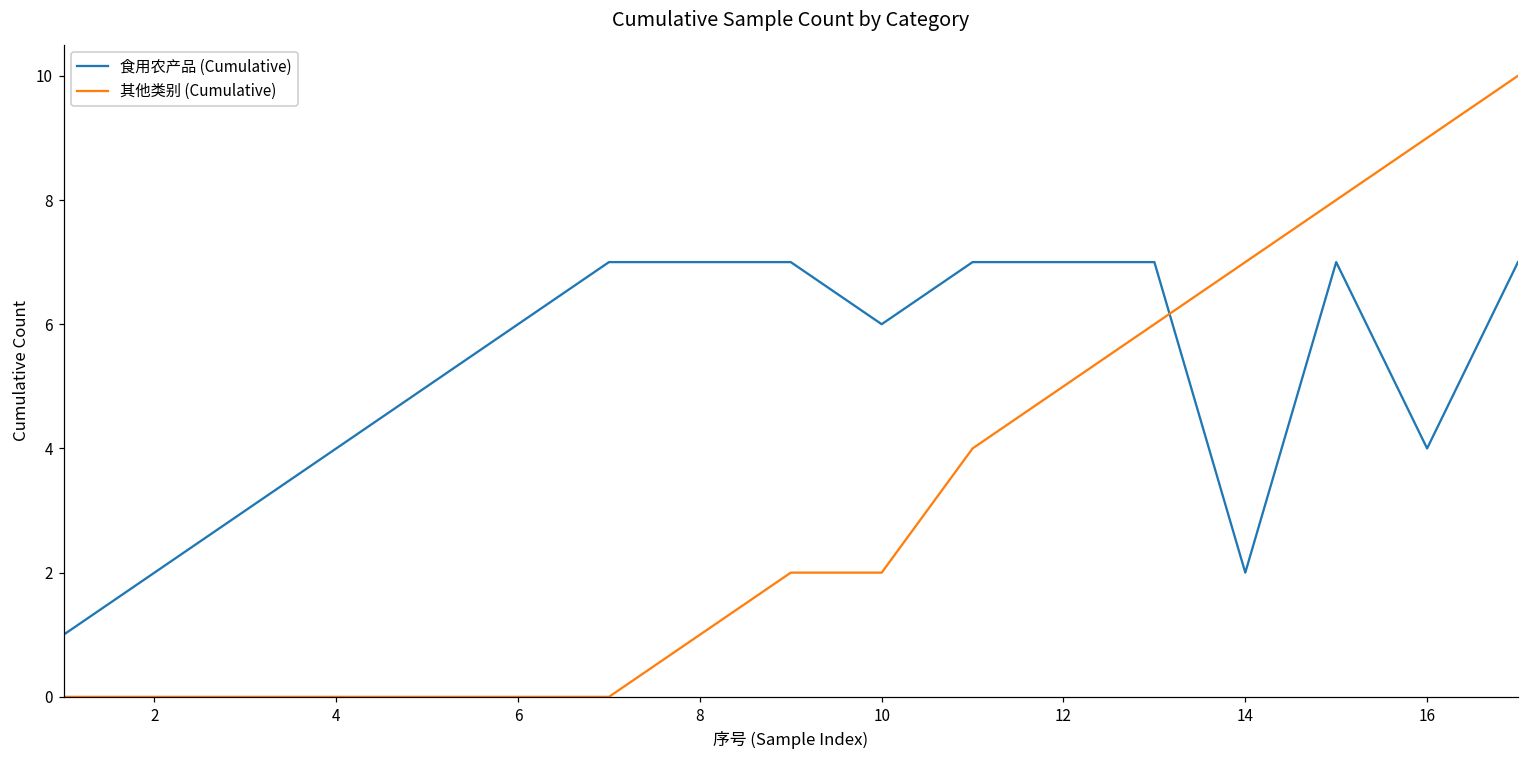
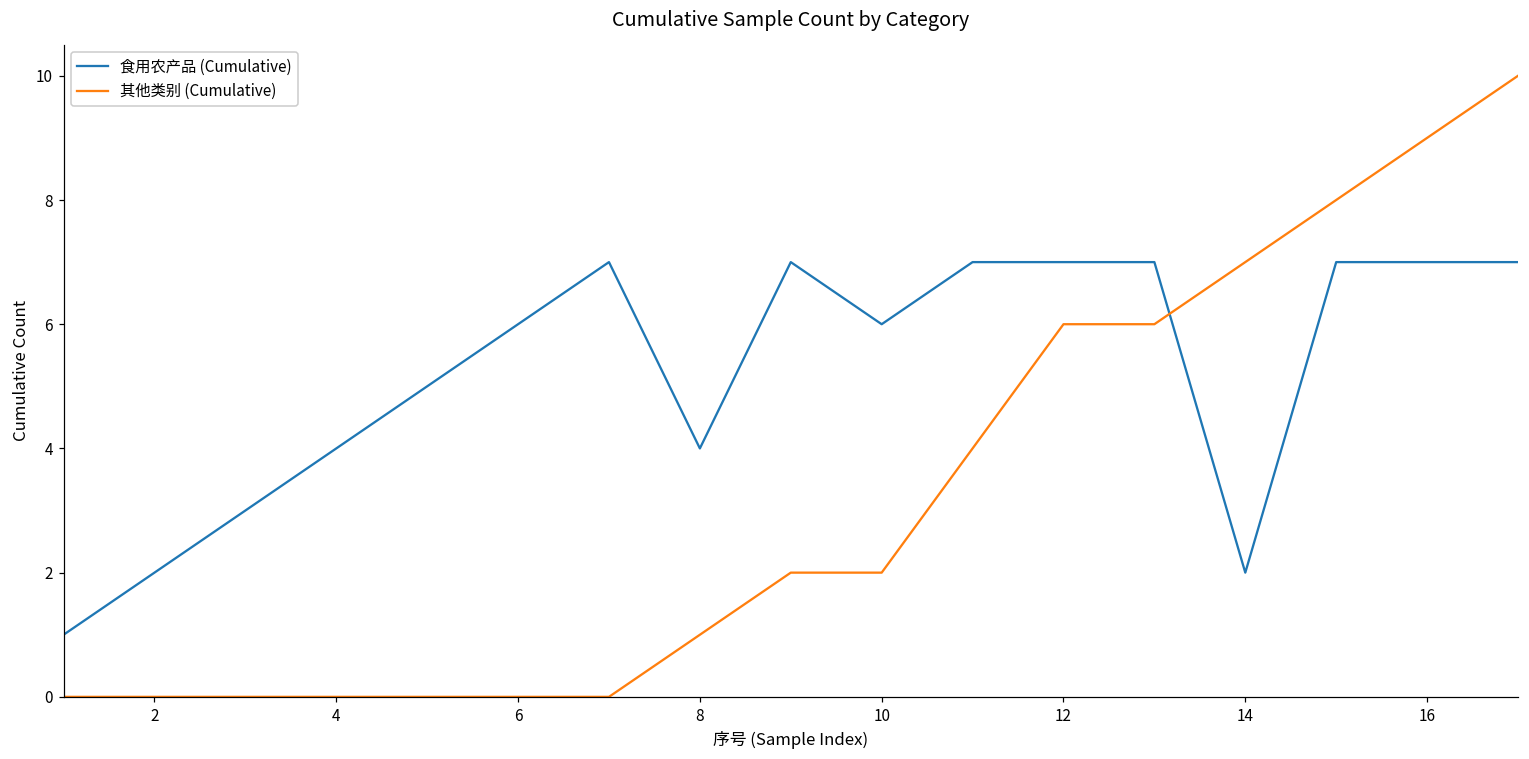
  {
    "食用农产品 (Cumulative)": {
      "2": 2,
      "4": 4,
      "6": 6,
-     "8": 7,
+     "8": 4,
      "10": 6,
      "12": 7,
      "14": 2,
-     "16": 4
+     "16": 7
    },
    "其他类别 (Cumulative)": {
      "2": 0,
      "4": 0,
      "6": 0,
      "8": 1,
      "10": 2,
-     "12": 5,
+     "12": 6,
      "14": 7,
      "16": 9
    }
  }
